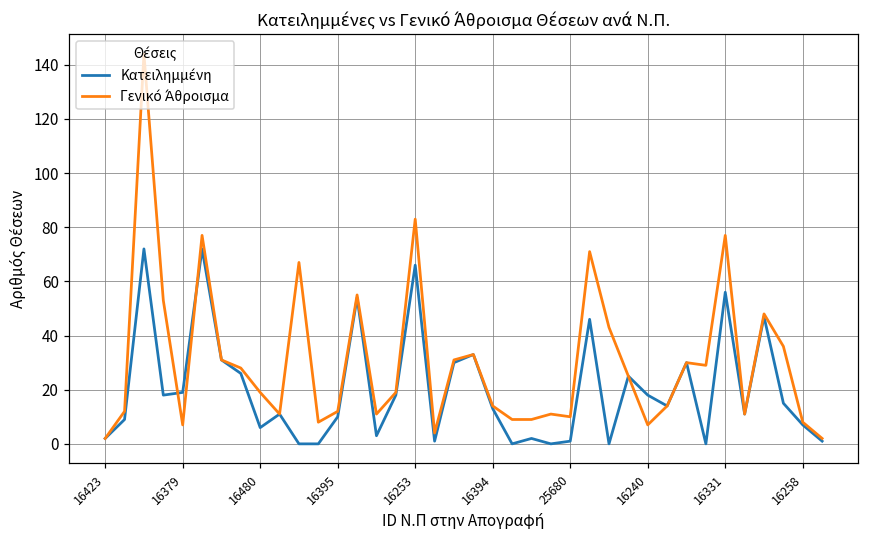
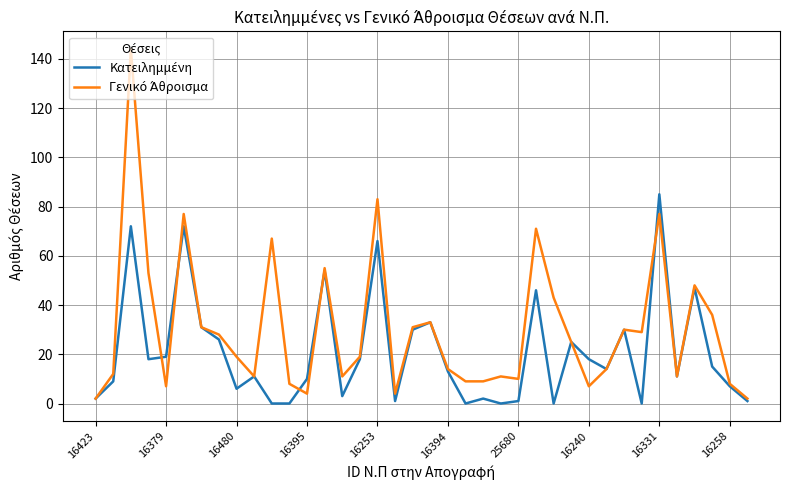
  {
    "Κατειλημμένη": {
      "16379": 19,
      "16480": 6,
      "16395": 10,
      "16253": 66,
      "25680": 1,
      "16240": 18,
-     "16331": 56
+     "16331": 85
    },
    "Γενικό Άθροισμα": {
      "16379": 7,
      "16480": 19,
-     "16395": 12,
+     "16395": 4,
      "16253": 83,
      "25680": 10,
      "16240": 7,
      "16331": 77
    }
  }
